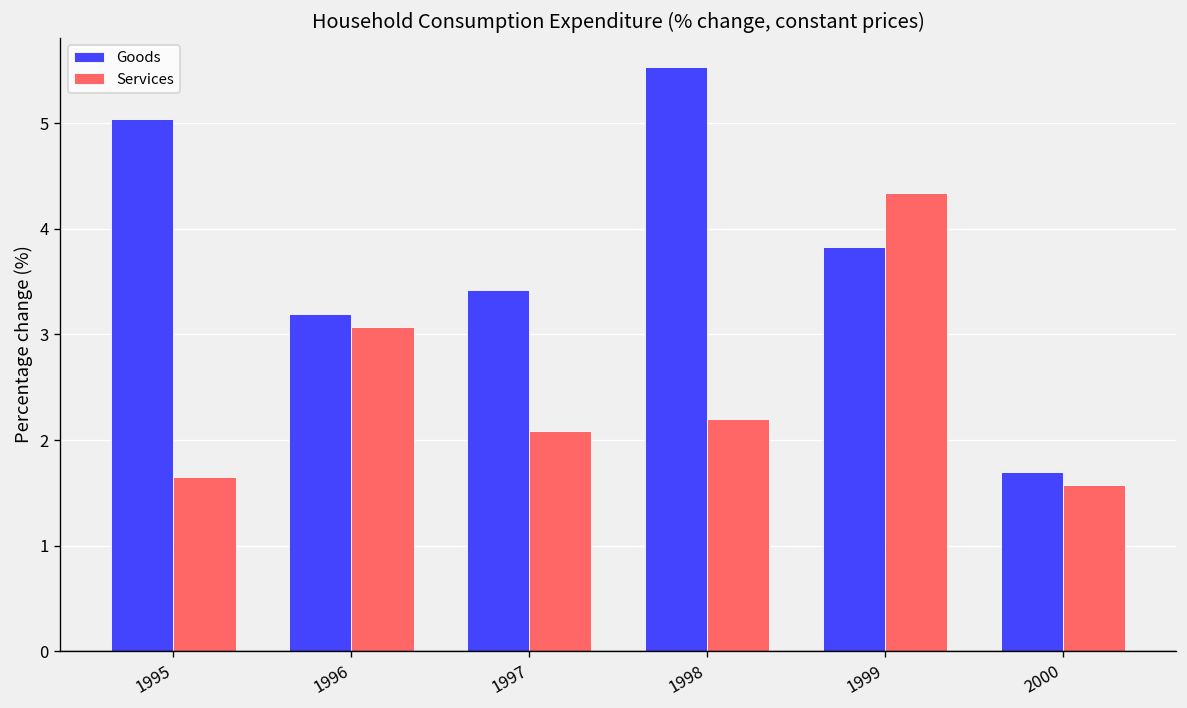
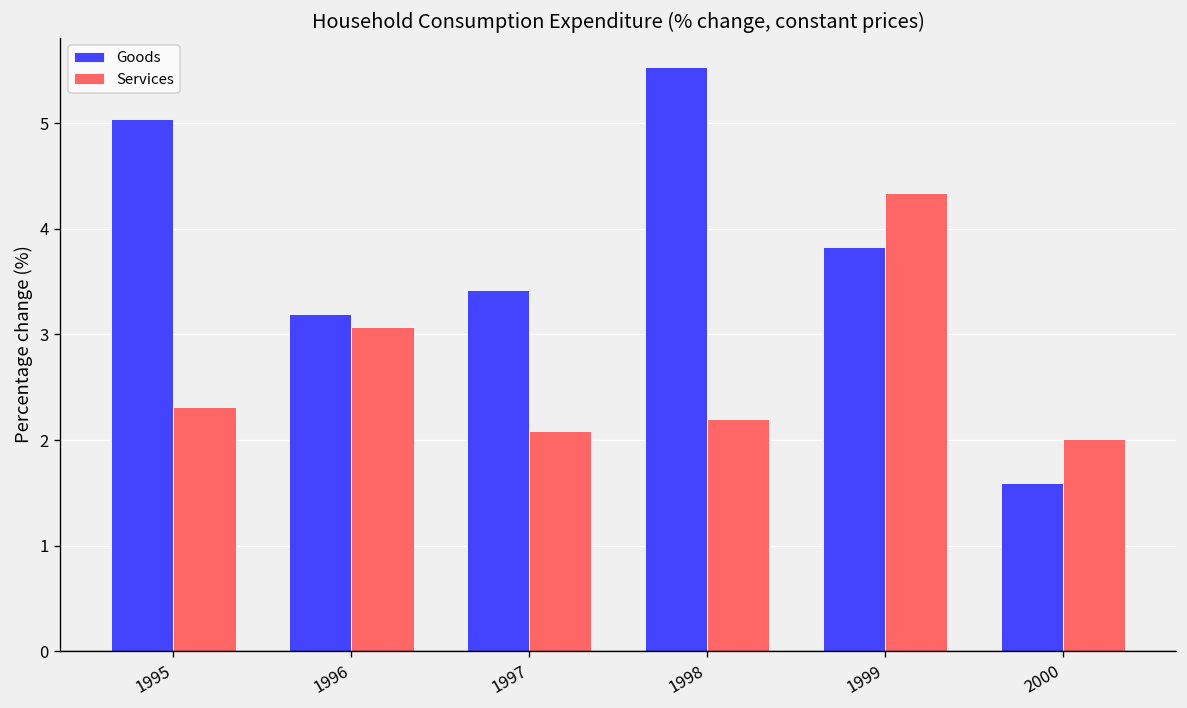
  {
    "Goods": {
      "1995": 5.0,
      "1996": 3.2,
      "1997": 3.4,
      "1998": 5.5,
      "1999": 3.8,
-     "2000": 1.7
+     "2000": 1.6
    },
    "Services": {
-     "1995": 1.7,
+     "1995": 2.3,
      "1996": 3.1,
      "1997": 2.1,
      "1998": 2.2,
      "1999": 4.3,
-     "2000": 1.6
+     "2000": 2.0
    }
  }
